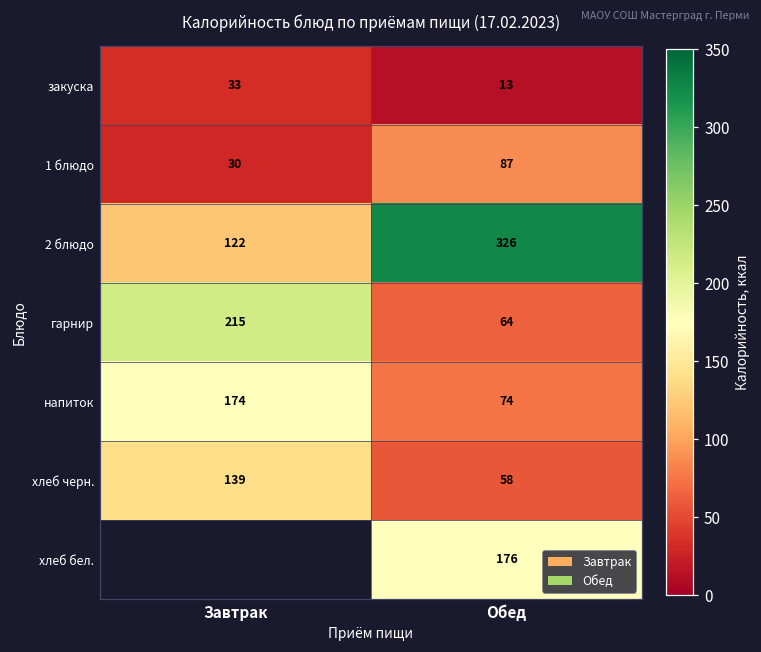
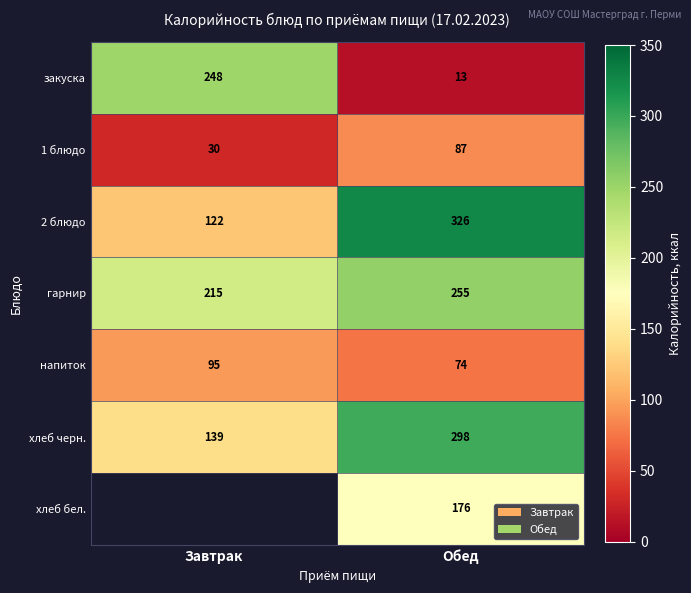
  {
    "закуска": {
-     "Завтрак": 33,
+     "Завтрак": 248,
      "Обед": 13
    },
    "1 блюдо": {
      "Завтрак": 30,
      "Обед": 87
    },
    "2 блюдо": {
      "Завтрак": 122,
      "Обед": 326
    },
    "гарнир": {
      "Завтрак": 215,
-     "Обед": 64
+     "Обед": 255
    },
    "напиток": {
-     "Завтрак": 174,
+     "Завтрак": 95,
      "Обед": 74
    },
    "хлеб черн.": {
      "Завтрак": 139,
-     "Обед": 58
+     "Обед": 298
    },
    "хлеб бел.": {
      "Обед": 176
    }
  }
